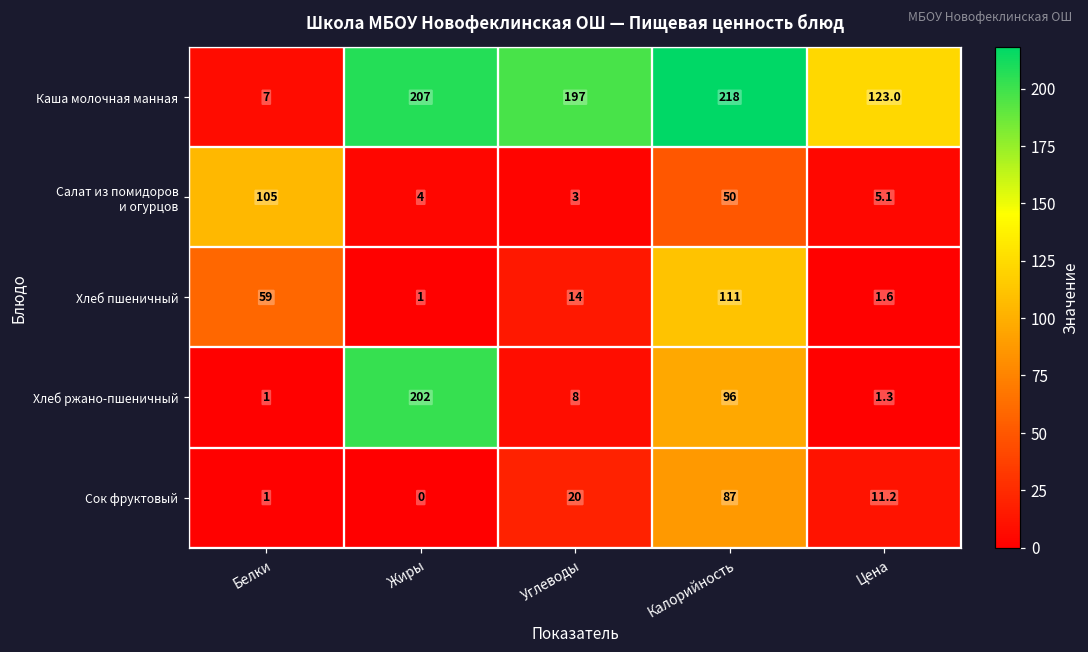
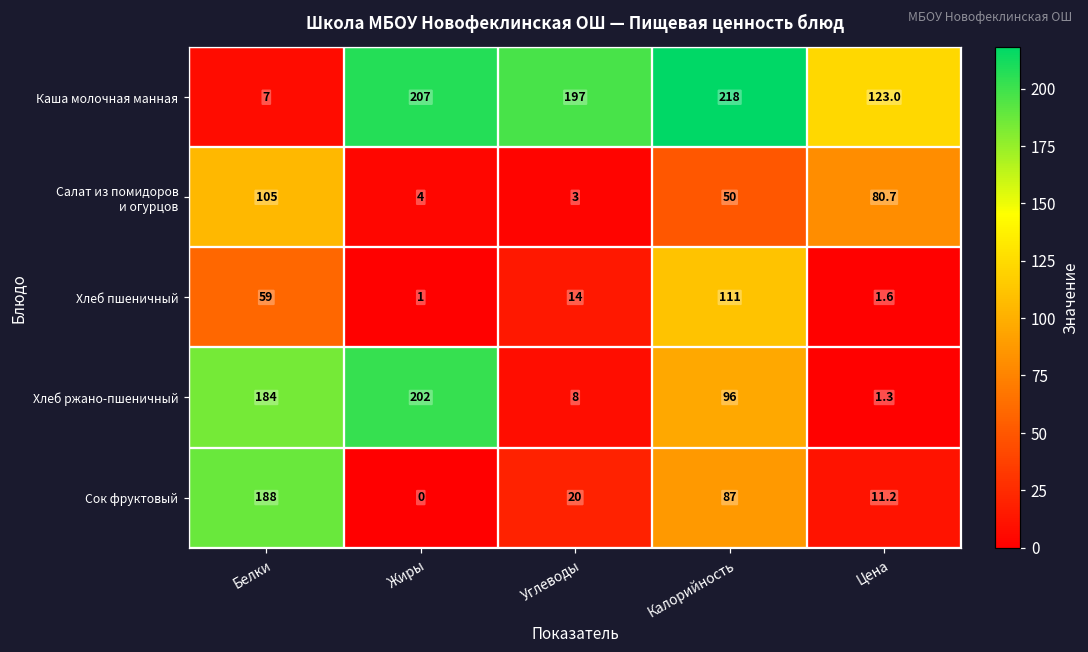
  {
    "Салат из помидоров и огурцов": {
-     "Цена": 5.1
+     "Цена": 80.7
    },
    "Хлеб ржано-пшеничный": {
-     "Белки": 1
+     "Белки": 184
    },
    "Сок фруктовый": {
-     "Белки": 1
+     "Белки": 188
    }
  }
